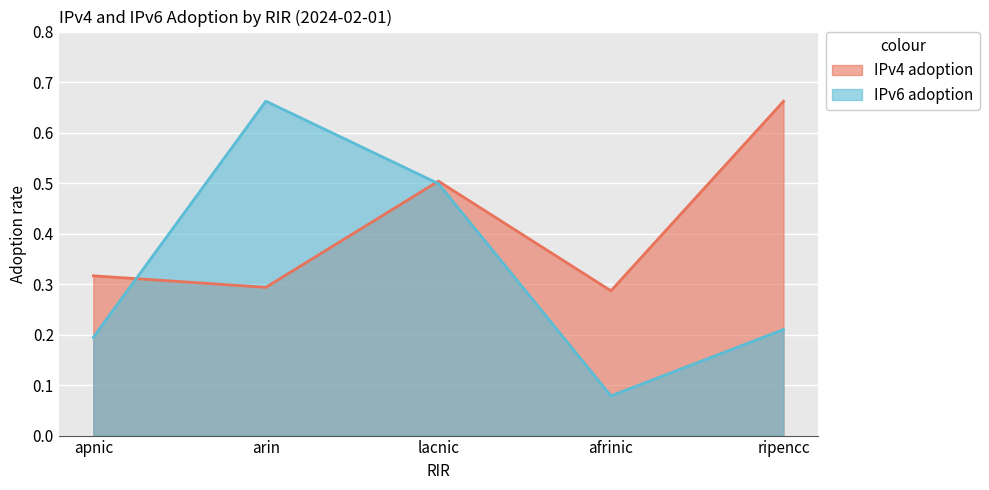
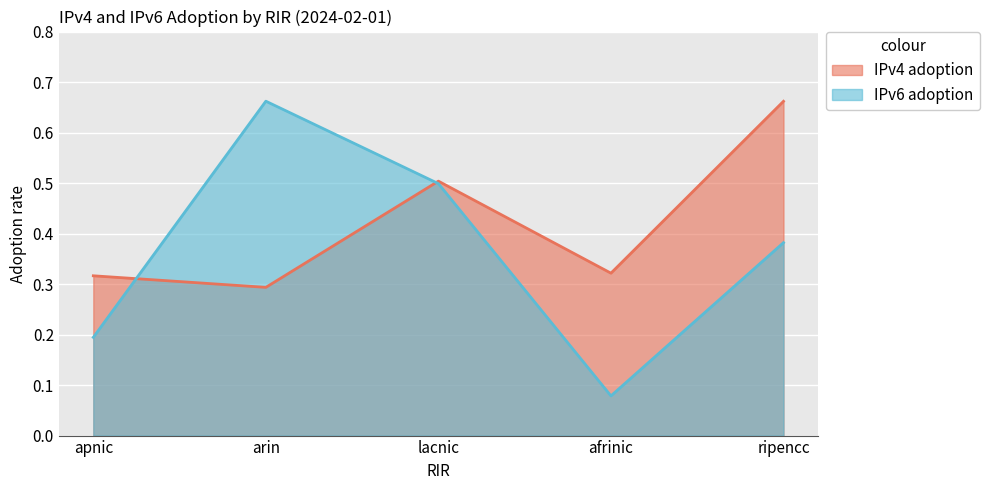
  {
    "IPv4 adoption": {
      "apnic": 0.32,
      "arin": 0.29,
-     "afrinic": 0.29,
+     "afrinic": 0.32,
      "ripencc": 0.66
    },
    "IPv6 adoption": {
      "apnic": 0.19,
      "arin": 0.66,
      "afrinic": 0.08,
-     "ripencc": 0.21
+     "ripencc": 0.38
    }
  }
